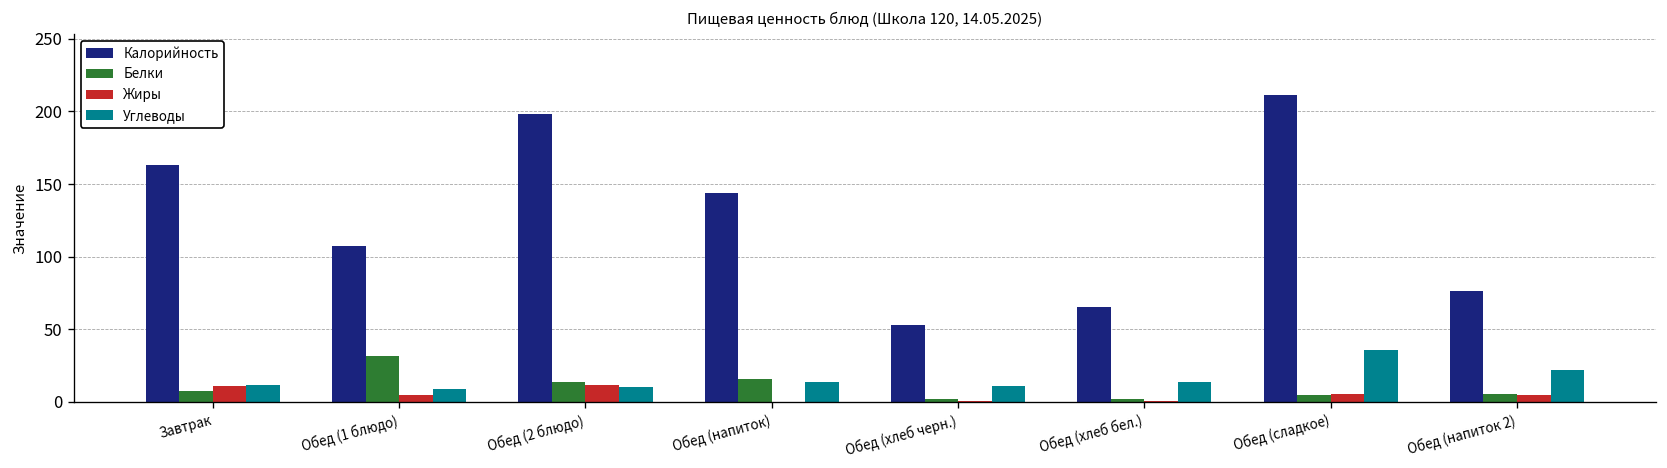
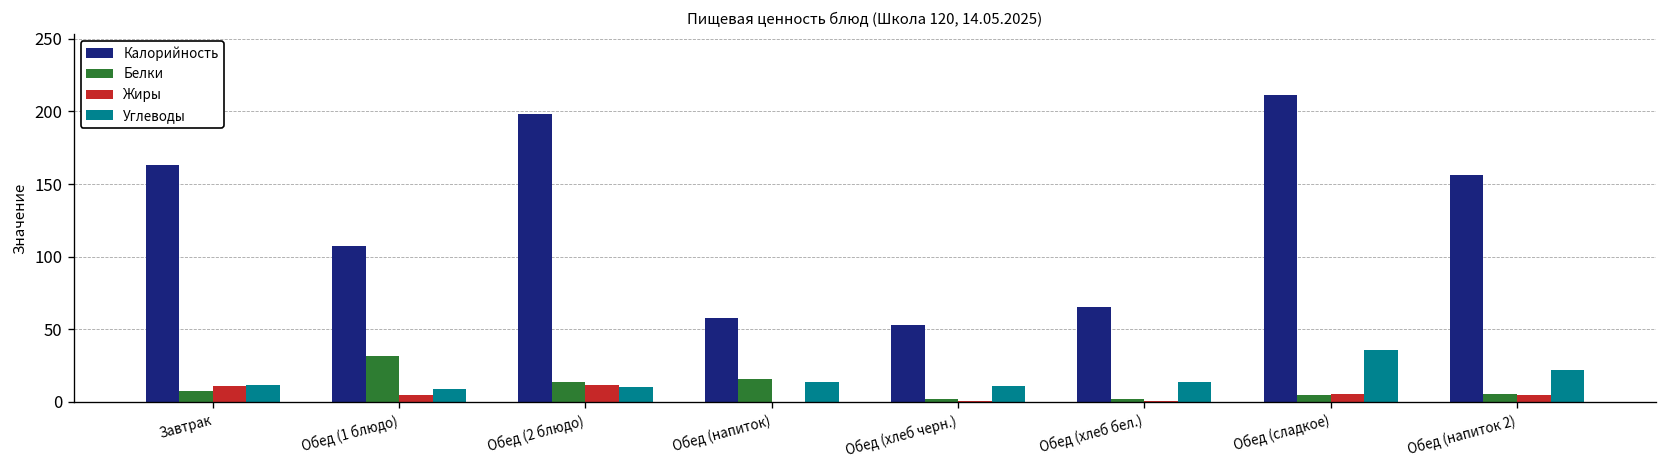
  {
    "Калорийность": {
      "Завтрак": 163,
      "Обед (1 блюдо)": 107,
      "Обед (2 блюдо)": 198,
-     "Обед (напиток)": 144,
+     "Обед (напиток)": 58,
      "Обед (хлеб черн.)": 53,
      "Обед (хлеб бел.)": 65,
      "Обед (сладкое)": 211,
-     "Обед (напиток 2)": 76
+     "Обед (напиток 2)": 156
    },
    "Белки": {
      "Завтрак": 7,
      "Обед (1 блюдо)": 32,
      "Обед (2 блюдо)": 14,
      "Обед (напиток)": 16,
      "Обед (сладкое)": 5,
      "Обед (напиток 2)": 6
    },
    "Жиры": {
      "Завтрак": 11,
      "Обед (1 блюдо)": 5,
      "Обед (2 блюдо)": 11,
      "Обед (сладкое)": 5,
      "Обед (напиток 2)": 5
    },
    "Углеводы": {
      "Завтрак": 12,
      "Обед (1 блюдо)": 9,
      "Обед (2 блюдо)": 10,
      "Обед (напиток)": 14,
      "Обед (хлеб черн.)": 11,
      "Обед (хлеб бел.)": 14,
      "Обед (сладкое)": 36,
      "Обед (напиток 2)": 22
    }
  }
